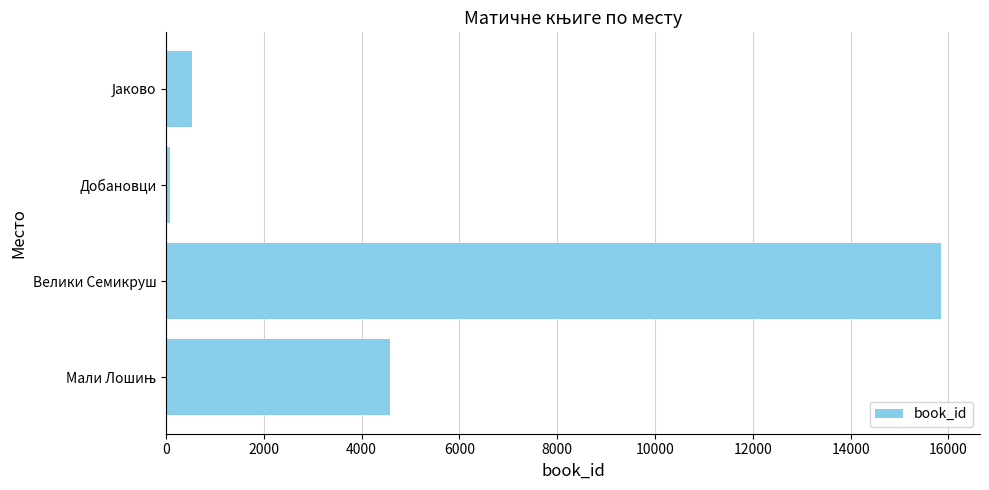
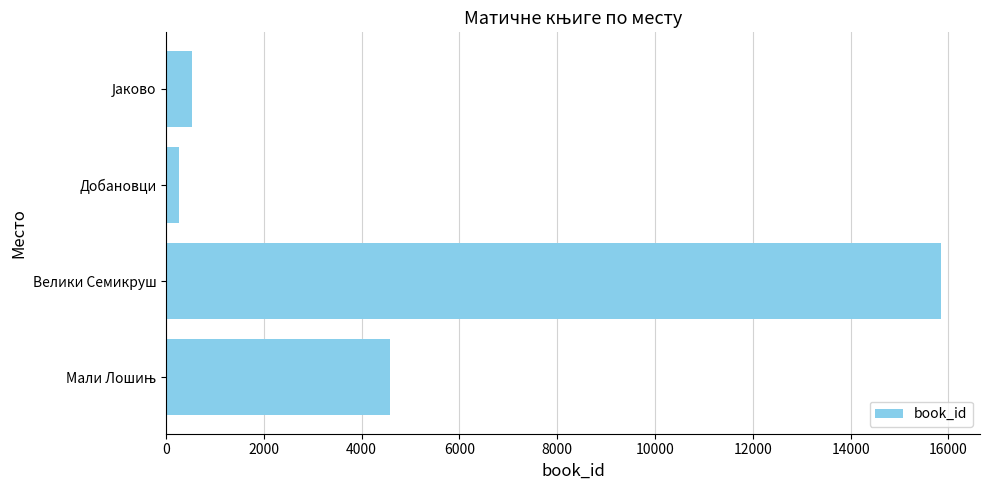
  {
    "Јаково": 500,
-   "Добановци": 100,
+   "Добановци": 300,
    "Велики Семикруш": 15900,
    "Мали Лошињ": 4600
  }
